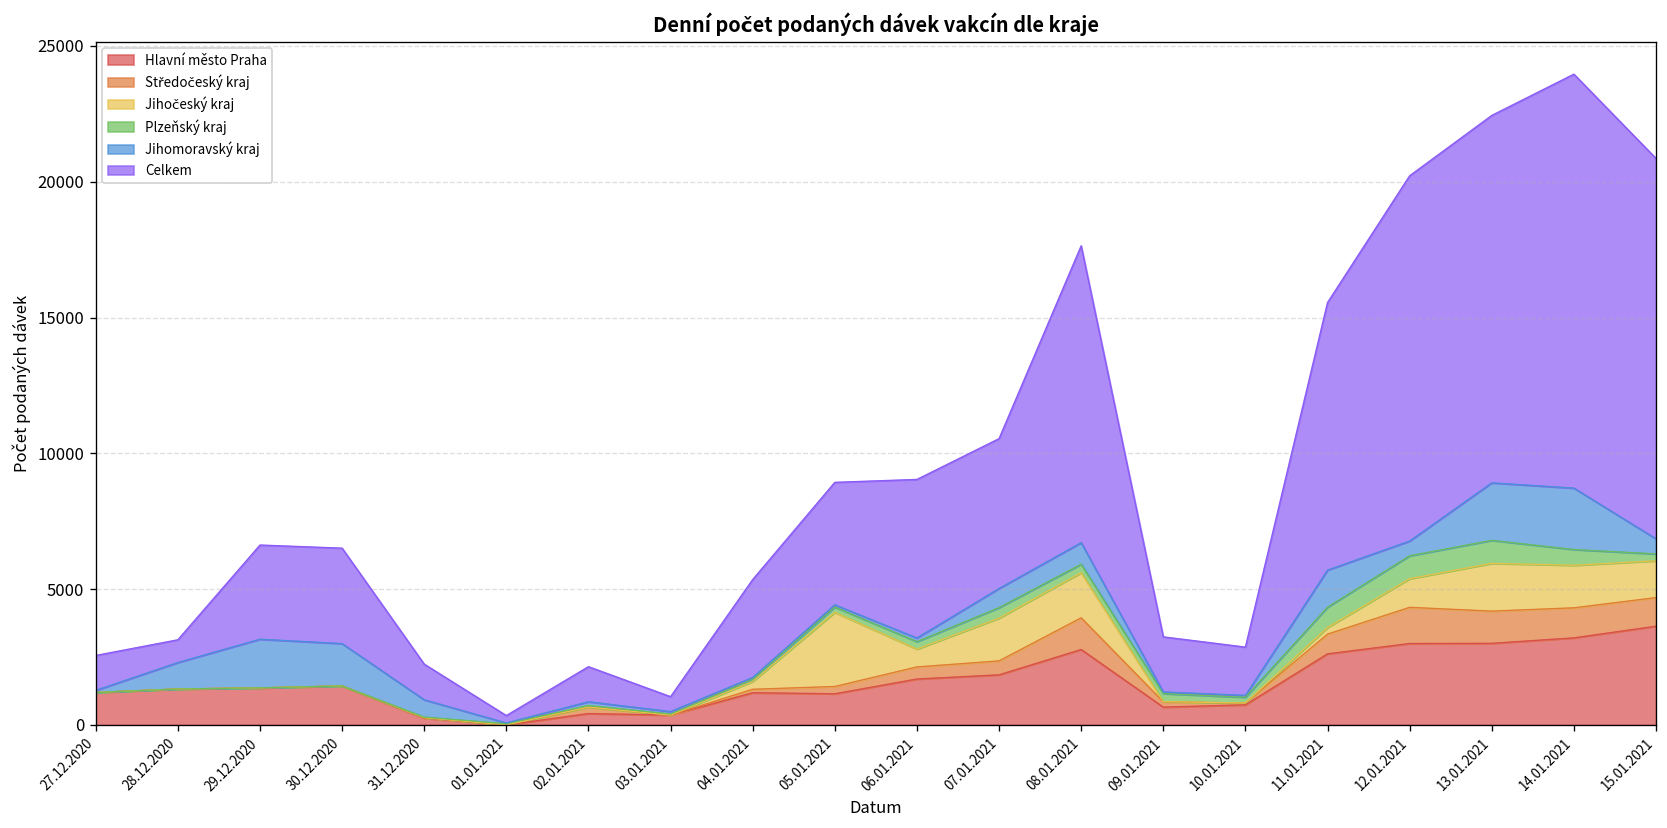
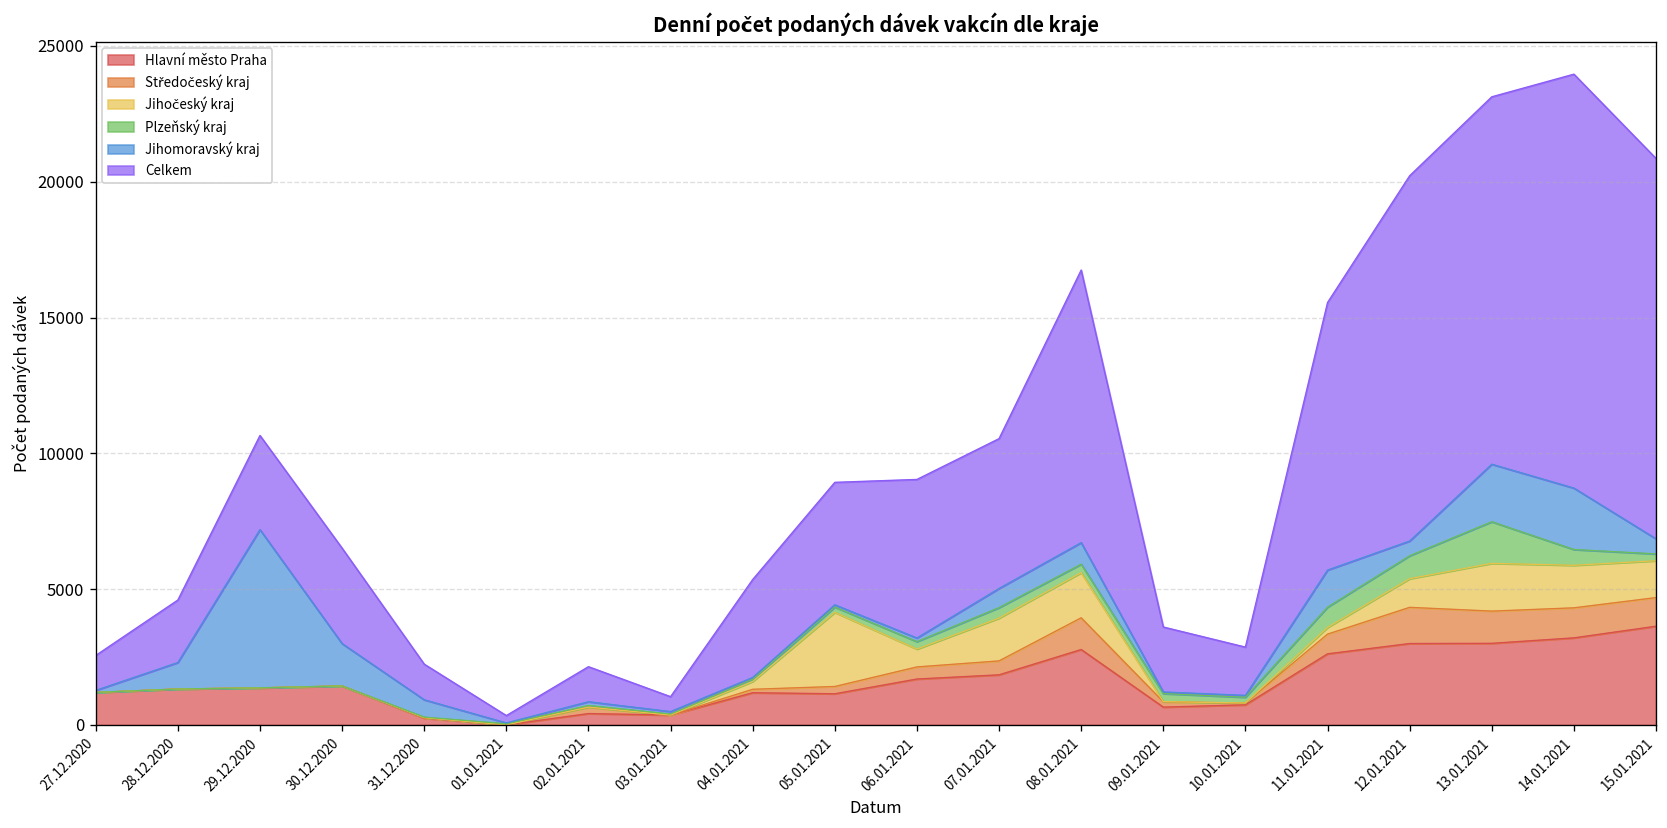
  {
    "Jihočeský kraj": {
      "05.01.2021": 2700,
      "06.01.2021": 700,
      "07.01.2021": 1600,
      "08.01.2021": 1700,
      "11.01.2021": 200,
      "12.01.2021": 1100,
      "13.01.2021": 1800,
      "14.01.2021": 1600,
      "15.01.2021": 1400
    },
    "Plzeňský kraj": {
      "06.01.2021": 300,
      "07.01.2021": 400,
      "08.01.2021": 300,
      "11.01.2021": 700,
      "12.01.2021": 800,
-     "13.01.2021": 800,
+     "13.01.2021": 1500,
      "14.01.2021": 600,
      "15.01.2021": 300
    },
    "Jihomoravský kraj": {
      "28.12.2020": 1000,
-     "29.12.2020": 1800,
+     "29.12.2020": 5800,
      "30.12.2020": 1600,
      "31.12.2020": 600,
      "02.01.2021": 100,
      "06.01.2021": 100,
      "07.01.2021": 700,
      "08.01.2021": 800,
      "11.01.2021": 1400,
      "12.01.2021": 500,
      "13.01.2021": 2100,
      "14.01.2021": 2300,
      "15.01.2021": 600
    },
    "Celkem": {
      "27.12.2020": 1300,
-     "28.12.2020": 800,
+     "28.12.2020": 2300,
      "29.12.2020": 3500,
      "30.12.2020": 3500,
      "31.12.2020": 1300,
      "01.01.2021": 300,
      "02.01.2021": 1300,
      "03.01.2021": 500,
      "04.01.2021": 3600,
      "05.01.2021": 4500,
      "06.01.2021": 5800,
      "07.01.2021": 5500,
-     "08.01.2021": 10900,
-     "09.01.2021": 2000,
+     "08.01.2021": 10000,
+     "09.01.2021": 2400,
      "10.01.2021": 1800,
      "11.01.2021": 9900,
      "12.01.2021": 13400,
      "13.01.2021": 13500,
      "14.01.2021": 15200,
      "15.01.2021": 14000
    }
  }
